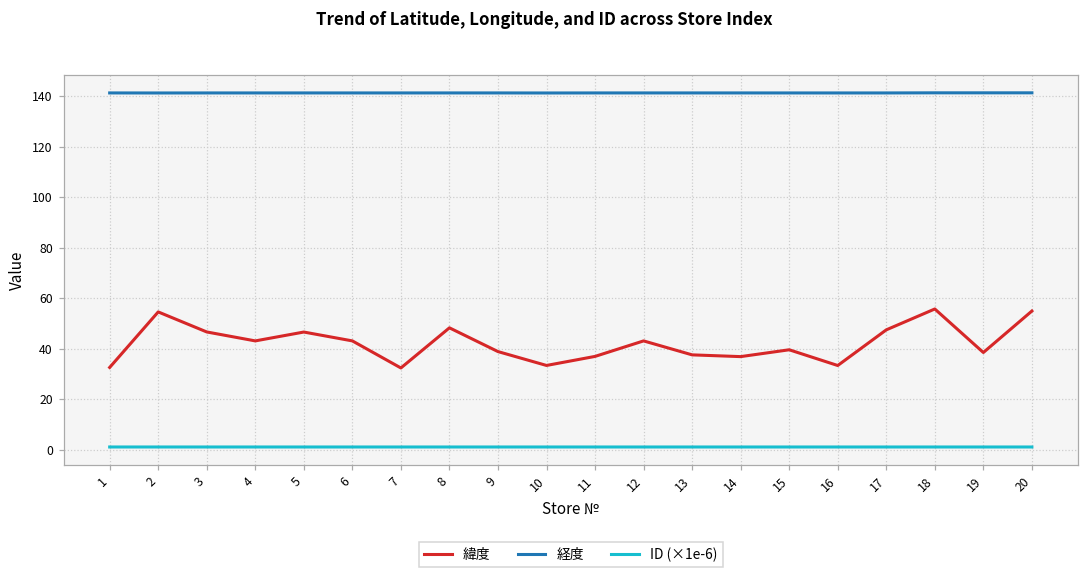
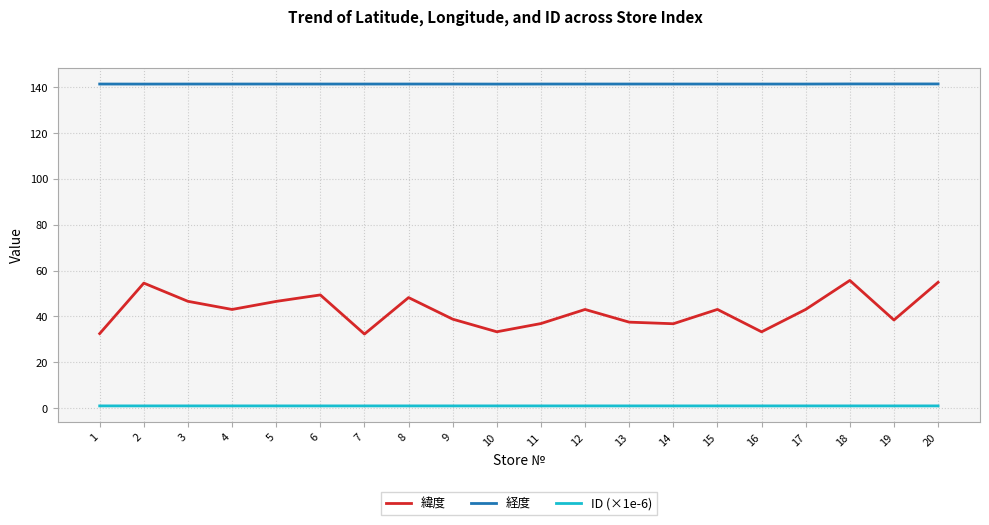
  {
    "緯度": {
      "1": 33,
      "2": 55,
      "3": 47,
      "4": 43,
      "5": 47,
-     "6": 43,
+     "6": 49,
      "7": 32,
      "8": 48,
      "9": 39,
      "10": 33,
      "11": 37,
      "12": 43,
      "13": 38,
      "14": 37,
-     "15": 40,
+     "15": 43,
      "16": 33,
-     "17": 47,
+     "17": 43,
      "18": 56,
      "19": 38,
      "20": 55
    },
    "経度": {
      "1": 141,
      "2": 141,
      "3": 141,
      "4": 141,
      "5": 141,
      "6": 141,
      "7": 141,
      "8": 141,
      "9": 141,
      "10": 141,
      "11": 141,
      "12": 141,
      "13": 141,
      "14": 141,
      "15": 141,
      "16": 141,
      "17": 141,
      "18": 141,
      "19": 141,
      "20": 141
    },
    "ID (×1e-6)": {
      "1": 1,
      "2": 1,
      "3": 1,
      "4": 1,
      "5": 1,
      "6": 1,
      "7": 1,
      "8": 1,
      "9": 1,
      "10": 1,
      "11": 1,
      "12": 1,
      "13": 1,
      "14": 1,
      "15": 1,
      "16": 1,
      "17": 1,
      "18": 1,
      "19": 1,
      "20": 1
    }
  }
